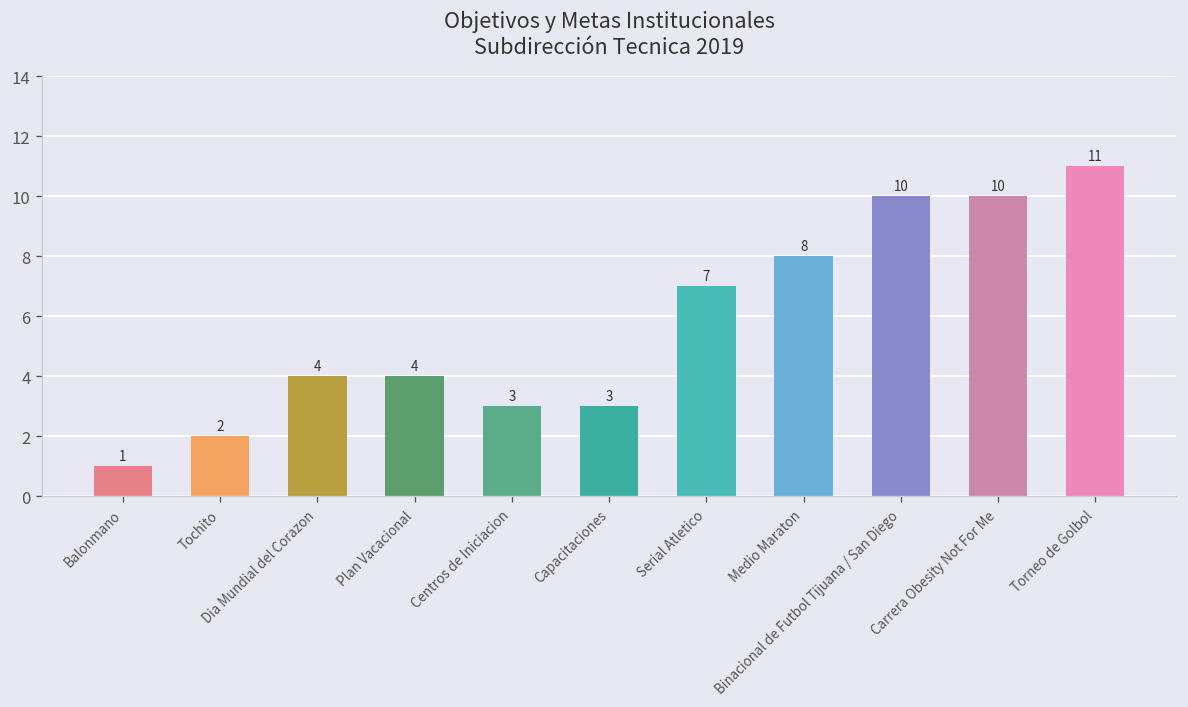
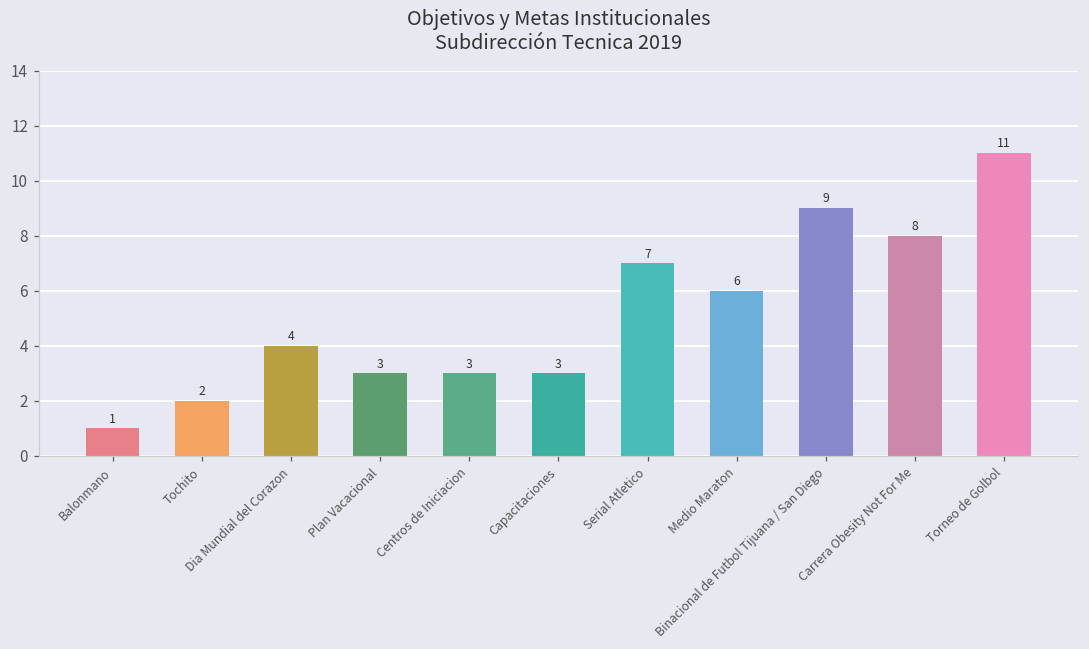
  {
    "Balonmano": 1,
    "Tochito": 2,
    "Dia Mundial del Corazon": 4,
-   "Plan Vacacional": 4,
+   "Plan Vacacional": 3,
    "Centros de Iniciacion": 3,
    "Capacitaciones": 3,
    "Serial Atletico": 7,
-   "Medio Maraton": 8,
-   "Binacional de Futbol Tijuana / San Diego": 10,
-   "Carrera Obesity Not For Me": 10,
+   "Medio Maraton": 6,
+   "Binacional de Futbol Tijuana / San Diego": 9,
+   "Carrera Obesity Not For Me": 8,
    "Torneo de Golbol": 11
  }
